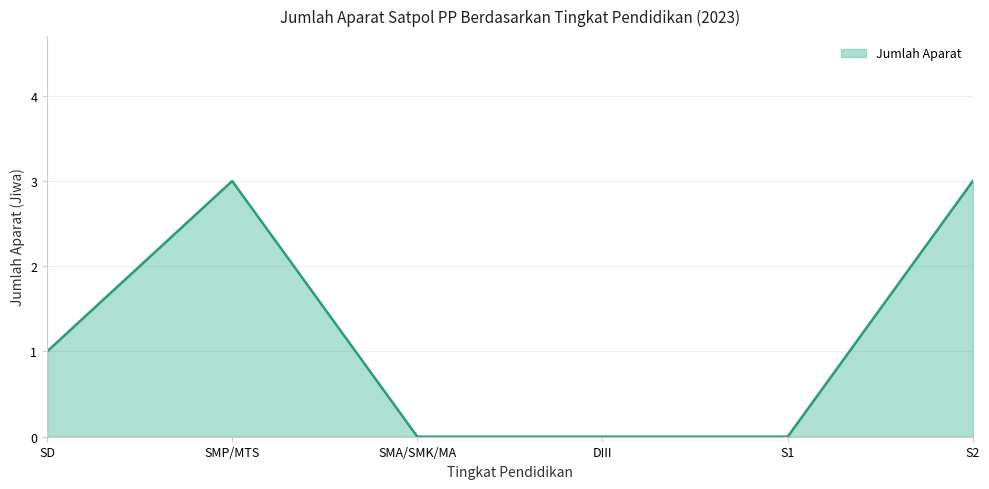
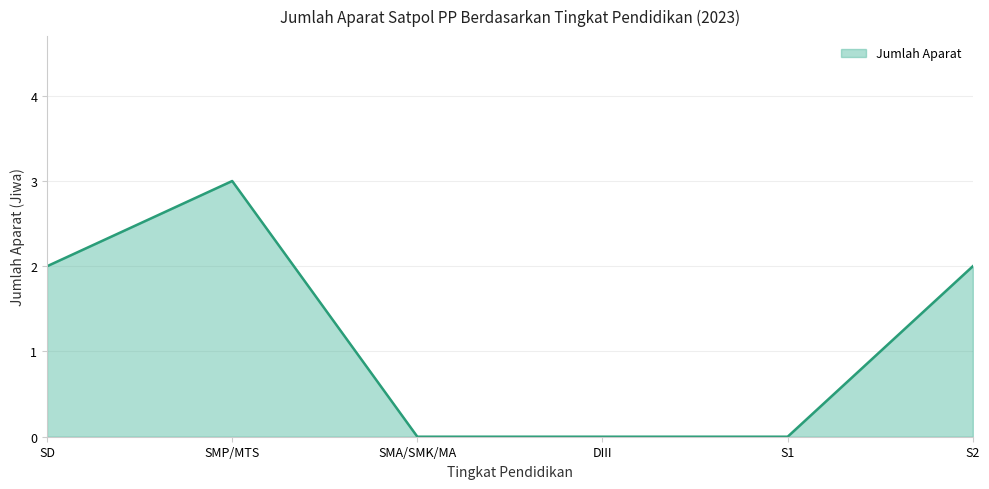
  {
-   "SD": 1,
+   "SD": 2,
    "SMP/MTS": 3,
    "SMA/SMK/MA": 0,
    "DIII": 0,
    "S1": 0,
-   "S2": 3
+   "S2": 2
  }
